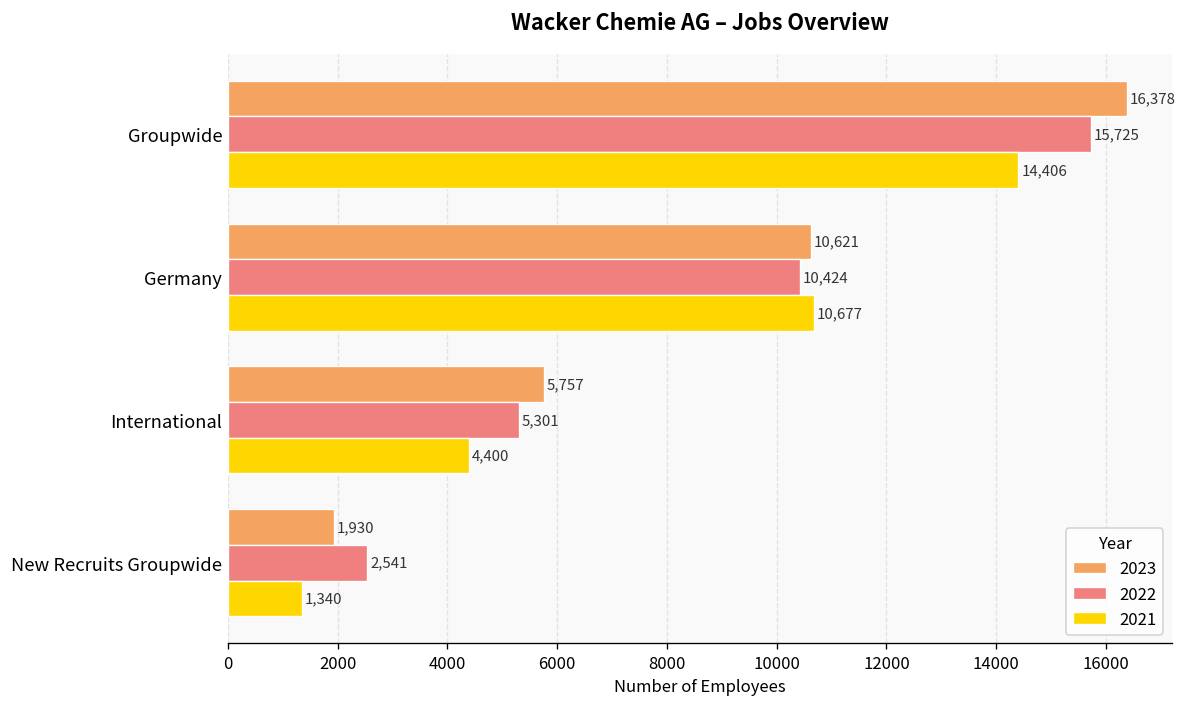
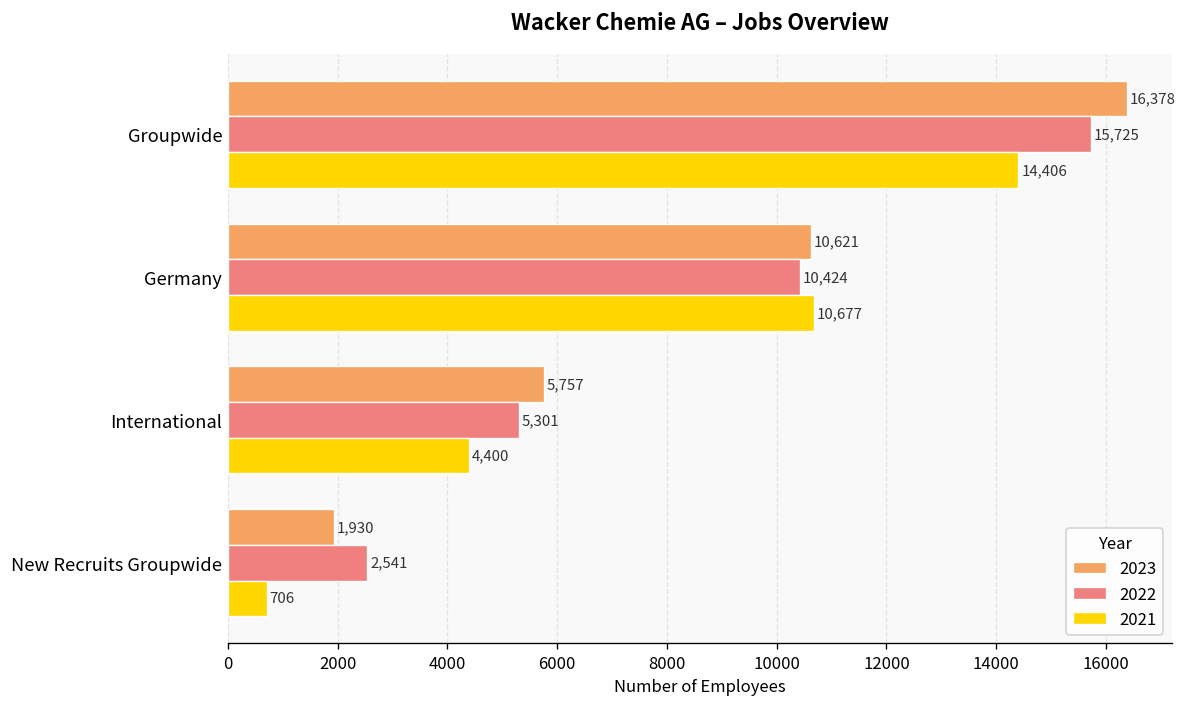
  {
    "2021": {
      "Groupwide": "14,406",
      "Germany": "10,677",
      "International": "4,400",
-     "New Recruits Groupwide": "1,340"
+     "New Recruits Groupwide": "706"
    }
  }
